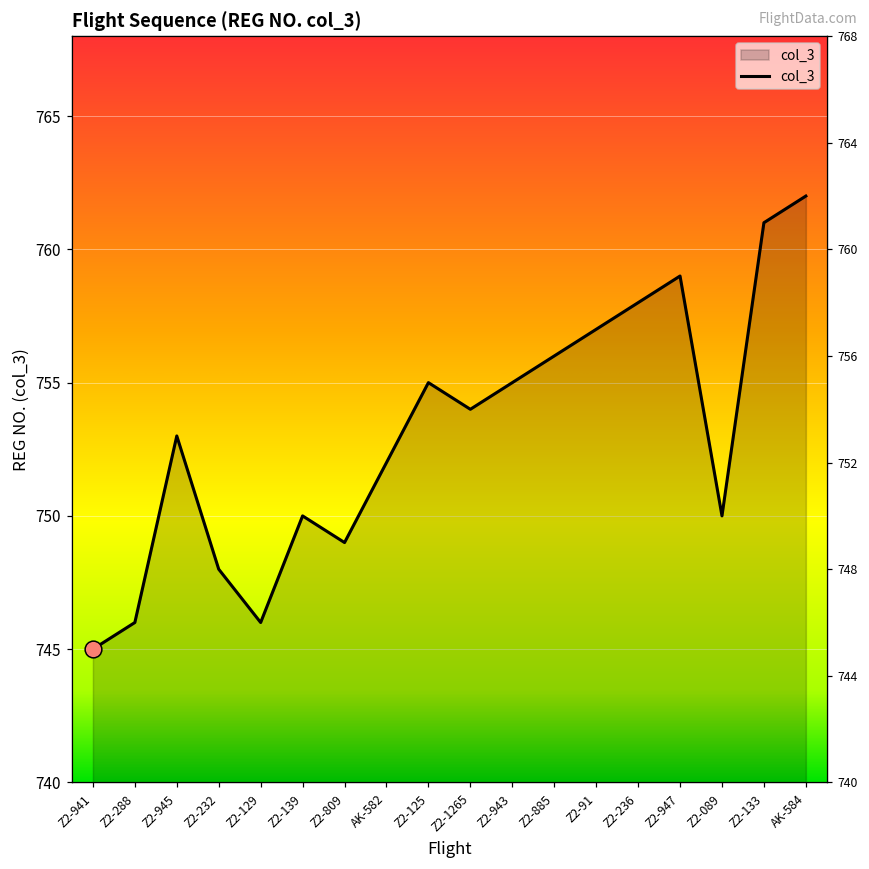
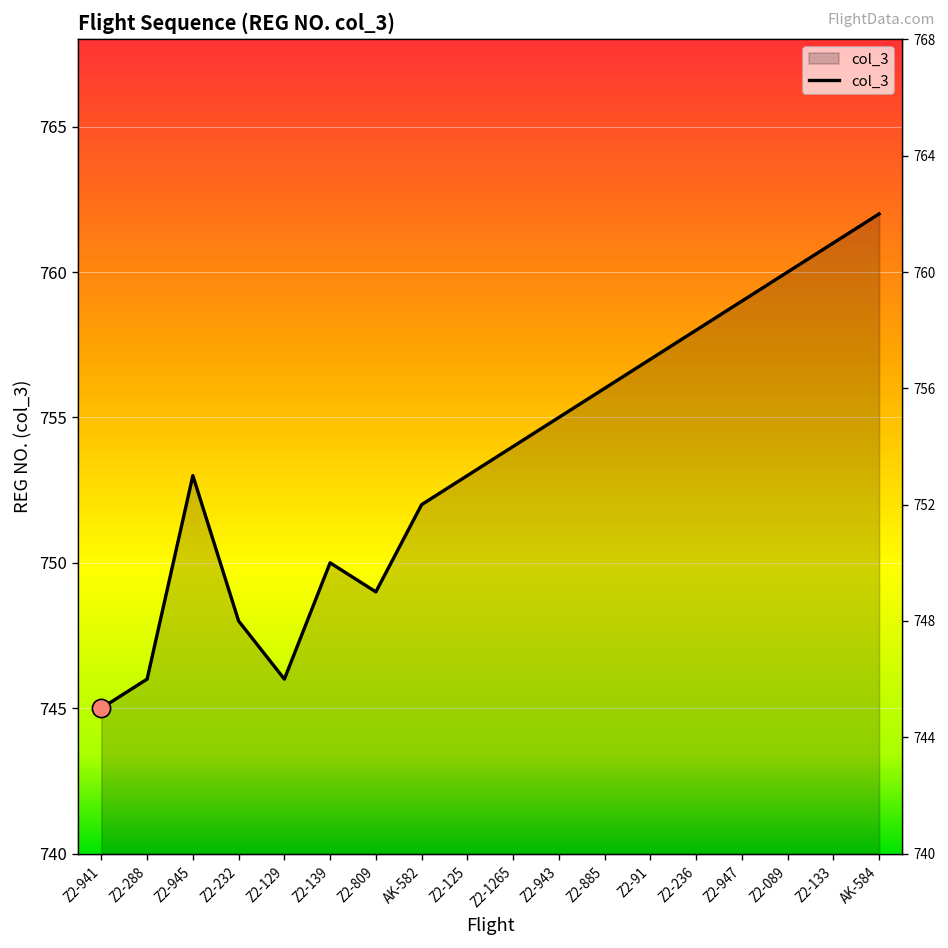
  {
    "col_3": {
      "Z2-288": 746,
      "Z2-945": 753,
      "Z2-232": 748,
      "Z2-129": 746,
      "Z2-139": 750,
      "Z2-809": 749,
      "AK-582": 752,
-     "Z2-125": 755,
+     "Z2-125": 753,
      "Z2-1265": 754,
      "Z2-943": 755,
      "Z2-885": 756,
      "Z2-91": 757,
      "Z2-236": 758,
      "Z2-947": 759,
-     "Z2-089": 750,
+     "Z2-089": 760,
      "Z2-133": 761,
      "AK-584": 762
    }
  }
